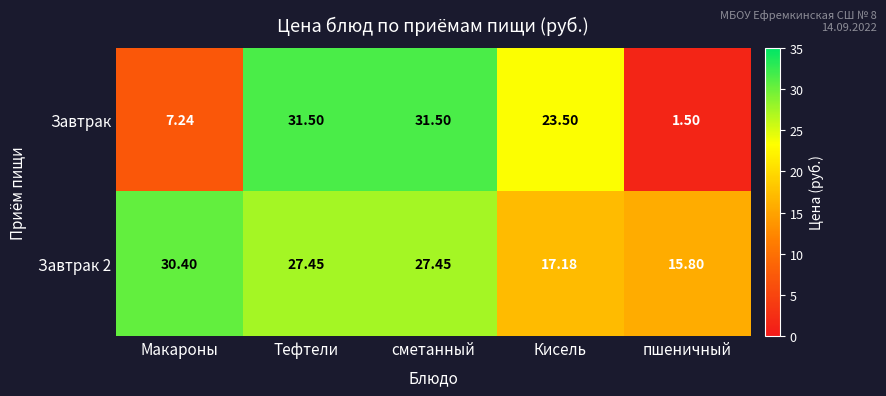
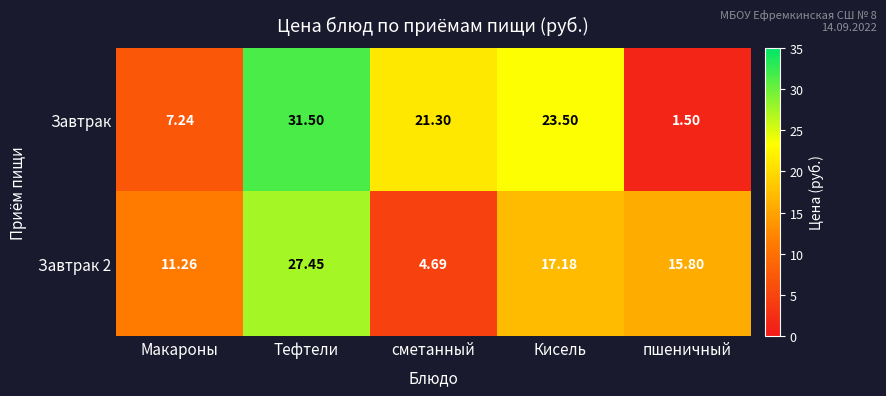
  {
    "Завтрак": {
      "Макароны": 7.24,
      "Тефтели": 31.50,
-     "сметанный": 31.50,
+     "сметанный": 21.30,
      "Кисель": 23.50,
      "пшеничный": 1.50
    },
    "Завтрак 2": {
-     "Макароны": 30.40,
+     "Макароны": 11.26,
      "Тефтели": 27.45,
-     "сметанный": 27.45,
+     "сметанный": 4.69,
      "Кисель": 17.18,
      "пшеничный": 15.80
    }
  }
